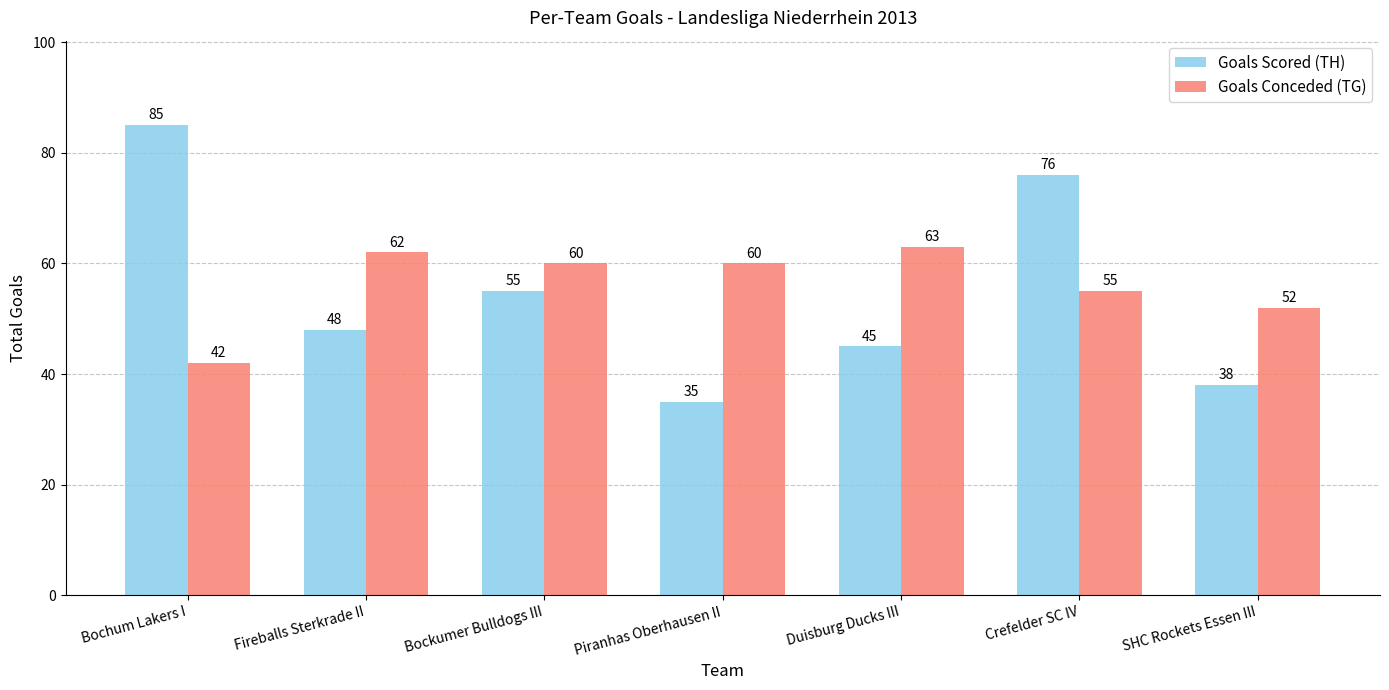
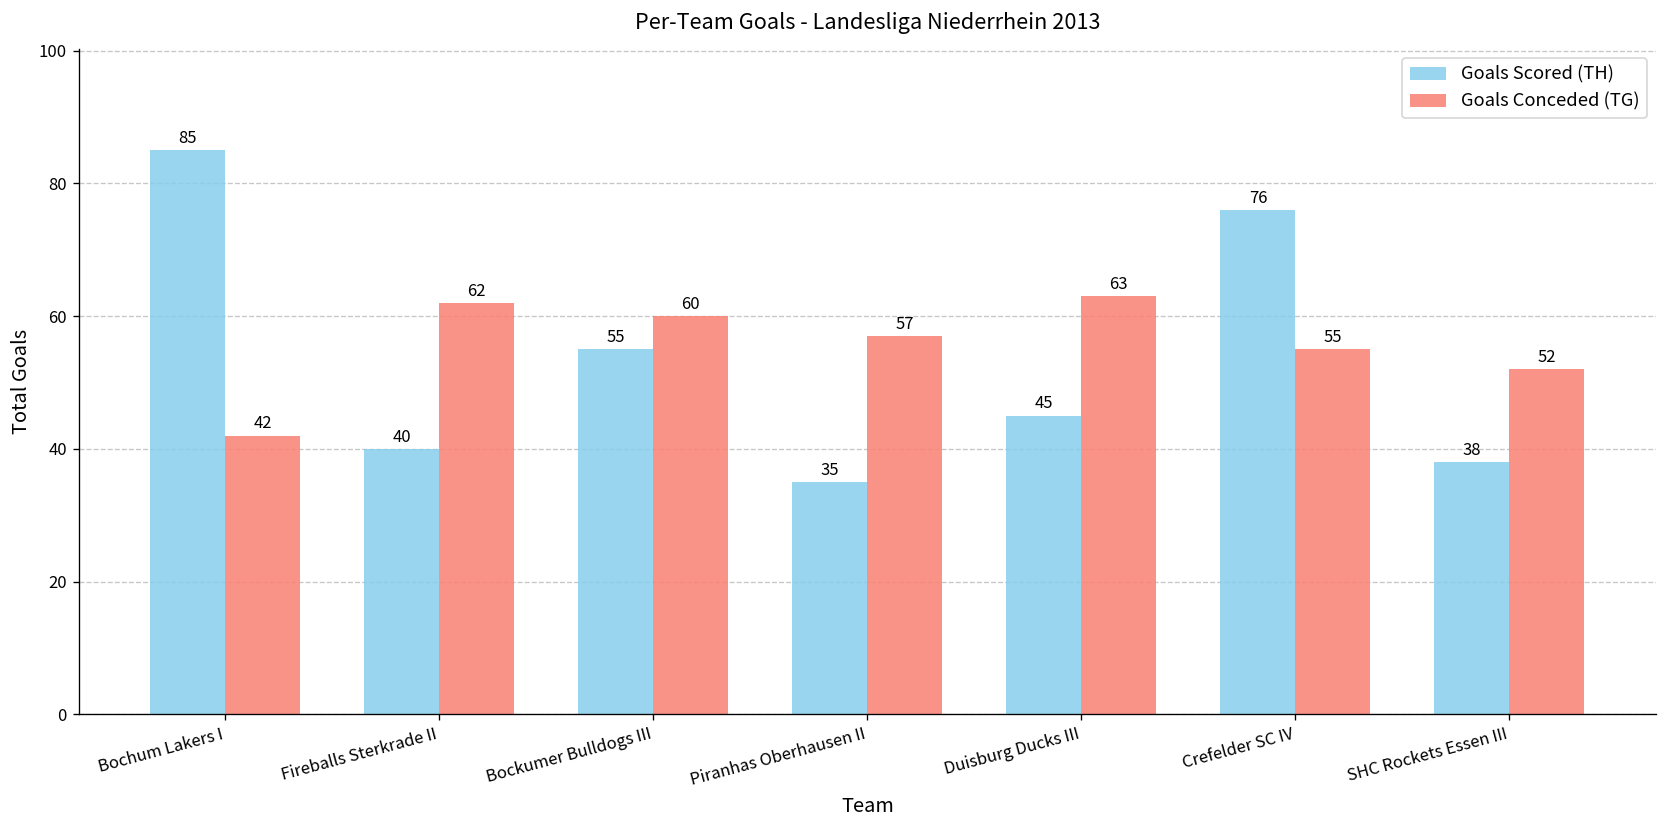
  {
    "Goals Scored (TH)": {
      "Bochum Lakers I": 85,
-     "Fireballs Sterkrade II": 48,
+     "Fireballs Sterkrade II": 40,
      "Bockumer Bulldogs III": 55,
      "Piranhas Oberhausen II": 35,
      "Duisburg Ducks III": 45,
      "Crefelder SC IV": 76,
      "SHC Rockets Essen III": 38
    },
    "Goals Conceded (TG)": {
      "Bochum Lakers I": 42,
      "Fireballs Sterkrade II": 62,
      "Bockumer Bulldogs III": 60,
-     "Piranhas Oberhausen II": 60,
+     "Piranhas Oberhausen II": 57,
      "Duisburg Ducks III": 63,
      "Crefelder SC IV": 55,
      "SHC Rockets Essen III": 52
    }
  }
